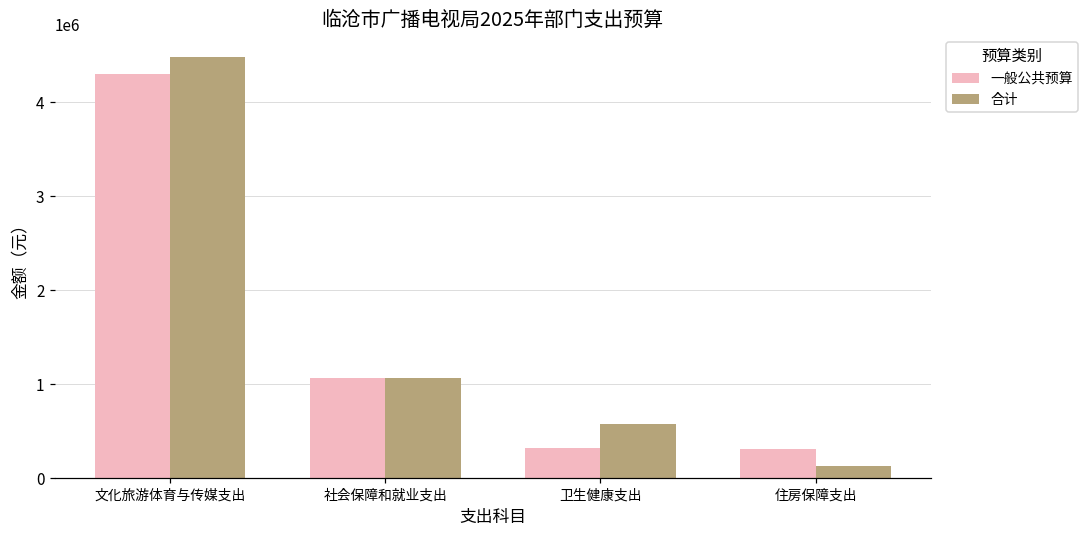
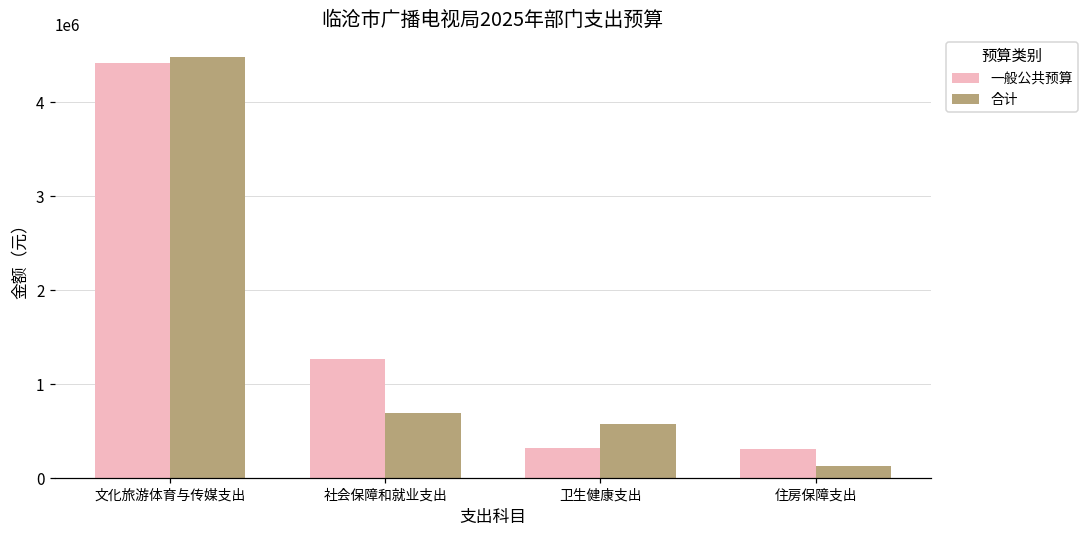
  {
    "一般公共预算": {
-     "文化旅游体育与传媒支出": 4300000,
-     "社会保障和就业支出": 1100000,
+     "文化旅游体育与传媒支出": 4400000,
+     "社会保障和就业支出": 1300000,
      "卫生健康支出": 300000,
      "住房保障支出": 300000
    },
    "合计": {
      "文化旅游体育与传媒支出": 4500000,
-     "社会保障和就业支出": 1100000,
+     "社会保障和就业支出": 700000,
      "卫生健康支出": 600000,
      "住房保障支出": 100000
    }
  }
